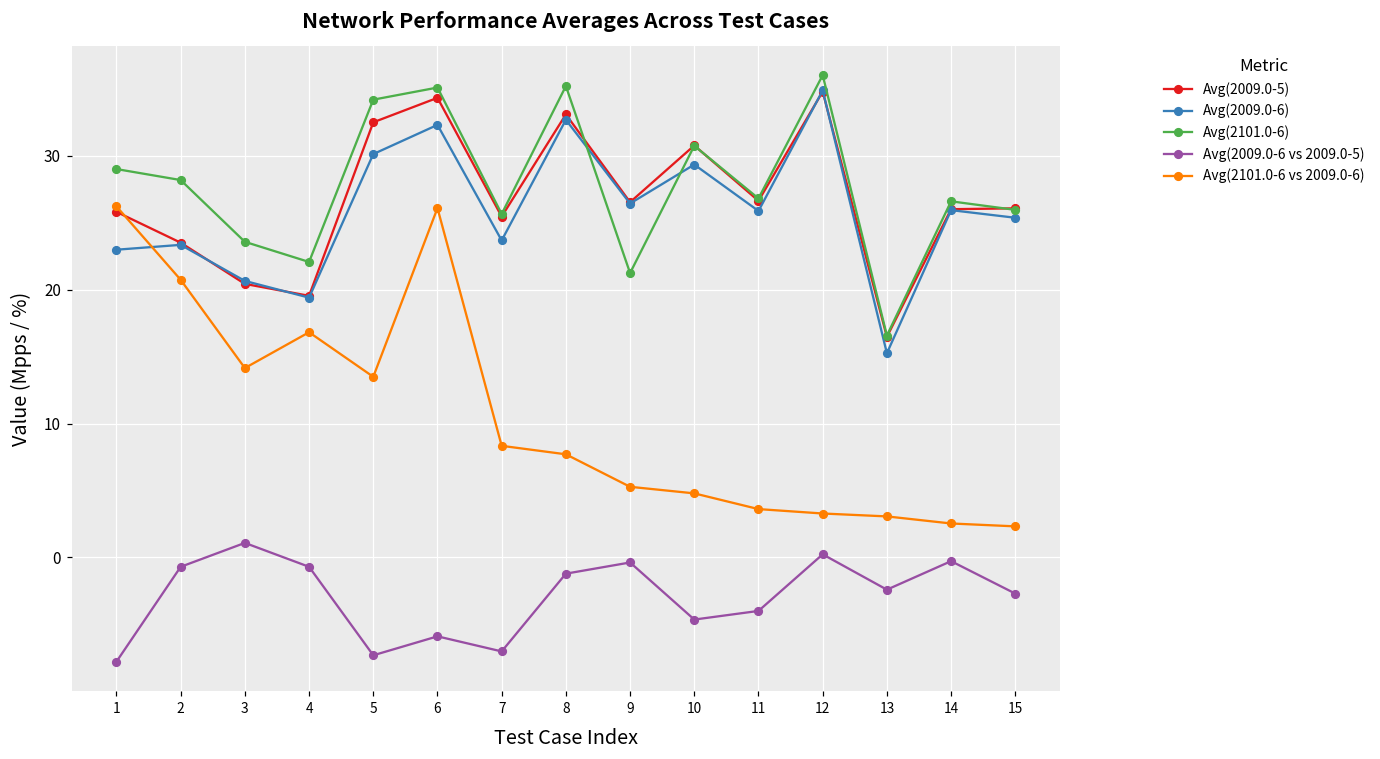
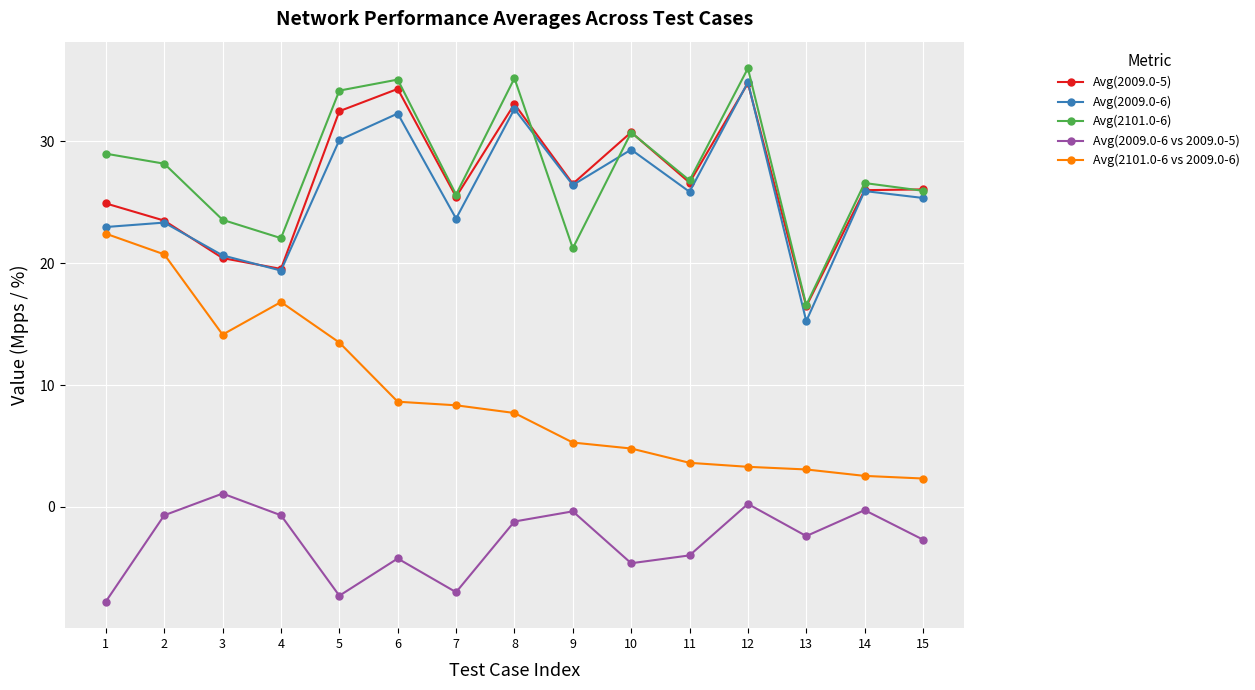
  {
    "Avg(2009.0-5)": {
-     "1": 25.8,
+     "1": 24.9,
      "3": 20.4,
      "5": 32.5,
      "6": 34.3,
      "8": 33.1
    },
    "Avg(2009.0-6)": {
      "1": 23.0,
      "3": 20.6,
      "5": 30.1,
      "6": 32.3,
      "7": 23.7,
      "8": 32.7,
      "10": 29.3,
      "11": 25.9,
      "13": 15.2,
      "15": 25.4
    },
    "Avg(2101.0-6)": {
      "1": 29.0,
      "2": 28.2,
      "3": 23.6,
      "4": 22.1,
      "5": 34.2,
      "6": 35.1,
      "8": 35.2,
      "9": 21.2,
      "12": 36.0,
      "14": 26.6
    },
    "Avg(2009.0-6 vs 2009.0-5)": {
      "1": -7.8,
      "2": -0.7,
      "3": 1.1,
      "4": -0.7,
      "5": -7.3,
-     "6": -5.9,
+     "6": -4.2,
      "7": -7.0,
      "8": -1.2,
      "9": -0.4,
      "10": -4.6,
      "11": -4.0,
      "12": 0.2,
      "13": -2.4,
      "14": -0.3,
      "15": -2.7
    },
    "Avg(2101.0-6 vs 2009.0-6)": {
-     "1": 26.2,
+     "1": 22.4,
      "2": 20.7,
      "3": 14.1,
      "4": 16.8,
      "5": 13.5,
-     "6": 26.1,
+     "6": 8.6,
      "7": 8.3,
      "8": 7.7,
      "9": 5.3,
      "10": 4.8,
      "11": 3.6,
      "12": 3.3,
      "13": 3.1,
      "14": 2.5,
      "15": 2.3
    }
  }
